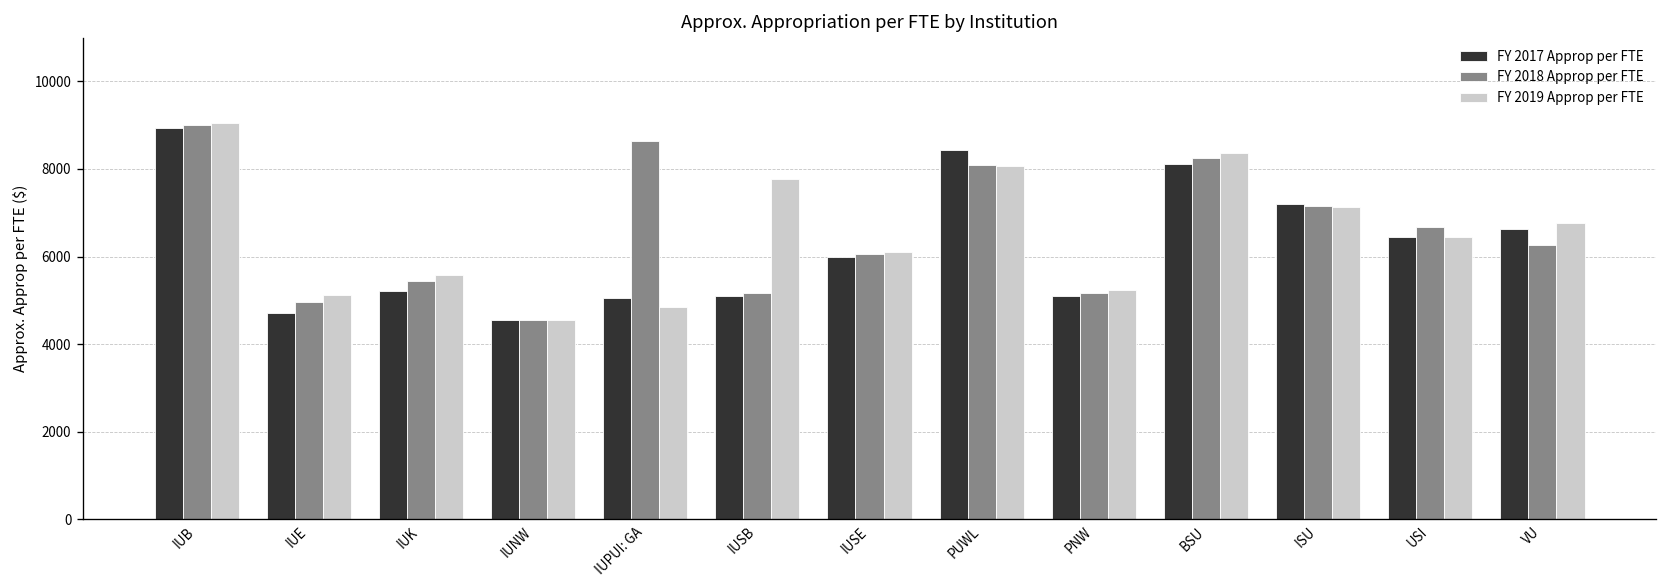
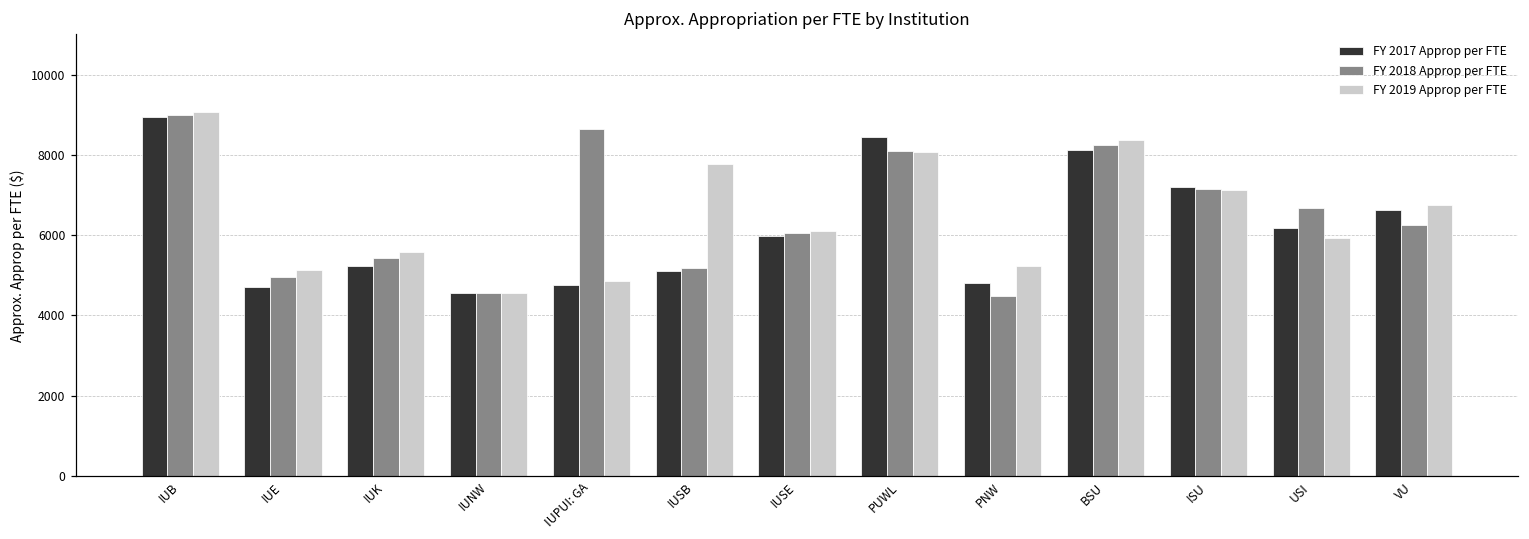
  {
    "FY 2017 Approp per FTE": {
      "IUB": 8900,
      "IUE": 4700,
      "IUK": 5200,
      "IUNW": 4600,
-     "IUPUI: GA": 5100,
+     "IUPUI: GA": 4800,
      "IUSB": 5100,
      "IUSE": 6000,
      "PUWL": 8400,
-     "PNW": 5100,
+     "PNW": 4800,
      "BSU": 8100,
      "ISU": 7200,
-     "USI": 6400,
+     "USI": 6200,
      "VU": 6600
    },
    "FY 2018 Approp per FTE": {
      "IUB": 9000,
      "IUE": 5000,
      "IUK": 5400,
      "IUNW": 4600,
      "IUPUI: GA": 8600,
      "IUSB": 5200,
      "IUSE": 6100,
      "PUWL": 8100,
-     "PNW": 5200,
+     "PNW": 4500,
      "BSU": 8300,
      "ISU": 7200,
      "USI": 6700,
      "VU": 6300
    },
    "FY 2019 Approp per FTE": {
      "IUB": 9100,
      "IUE": 5100,
      "IUK": 5600,
      "IUNW": 4600,
      "IUPUI: GA": 4800,
      "IUSB": 7800,
      "IUSE": 6100,
      "PUWL": 8100,
      "PNW": 5200,
      "BSU": 8400,
      "ISU": 7100,
-     "USI": 6400,
+     "USI": 5900,
      "VU": 6800
    }
  }
